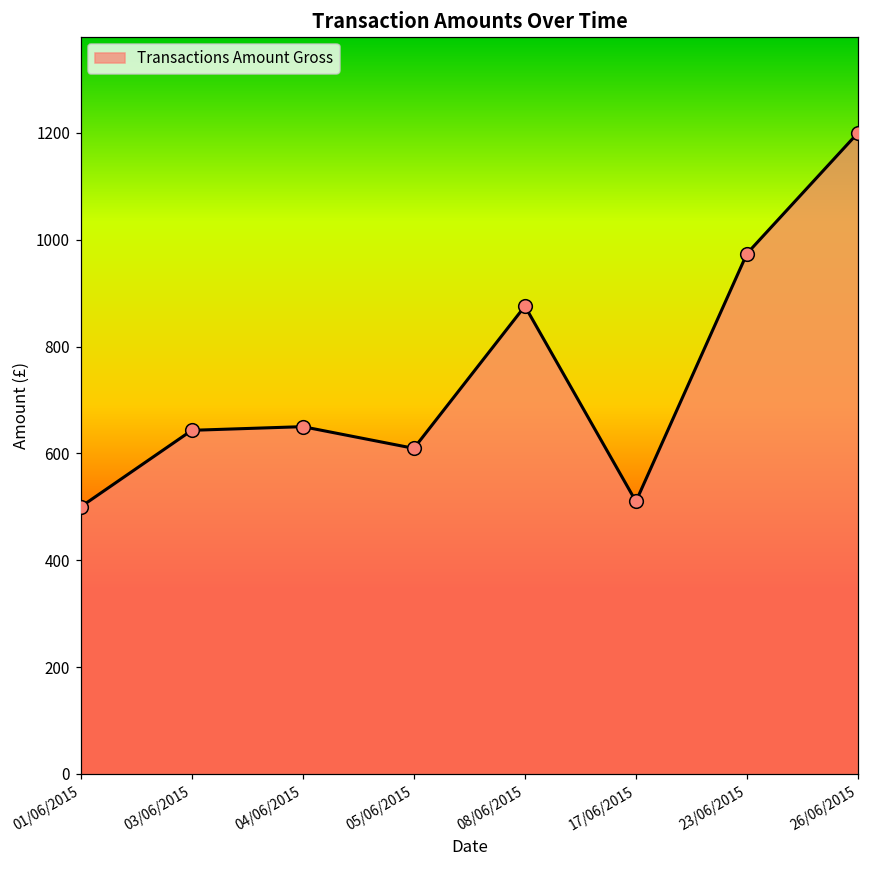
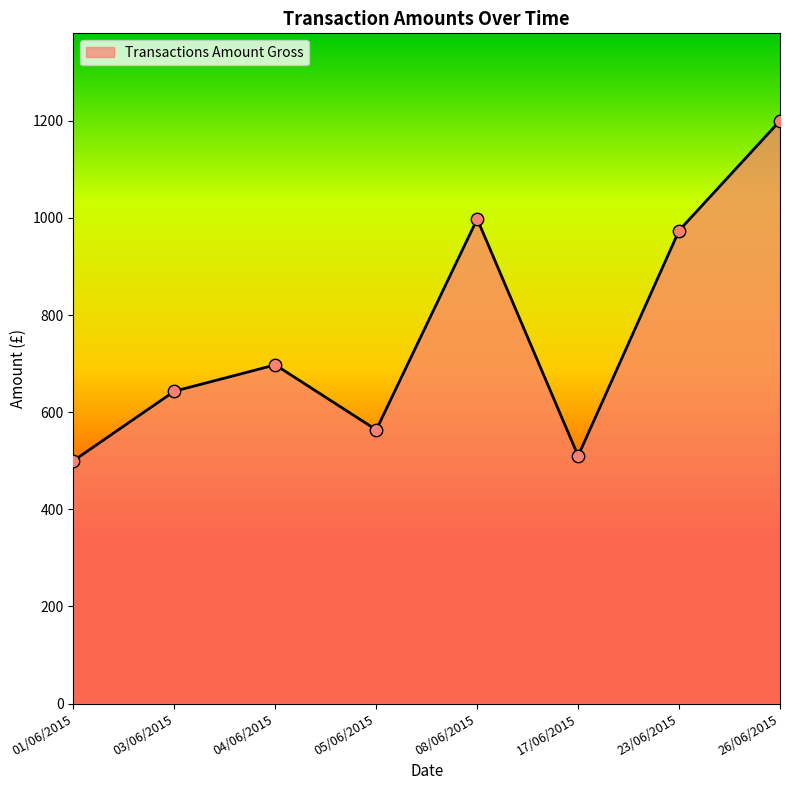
  {
    "01/06/2015": 500,
    "03/06/2015": 640,
-   "04/06/2015": 650,
-   "05/06/2015": 610,
-   "08/06/2015": 880,
+   "04/06/2015": 700,
+   "05/06/2015": 560,
+   "08/06/2015": 1000,
    "17/06/2015": 510,
    "23/06/2015": 970,
    "26/06/2015": 1200
  }
